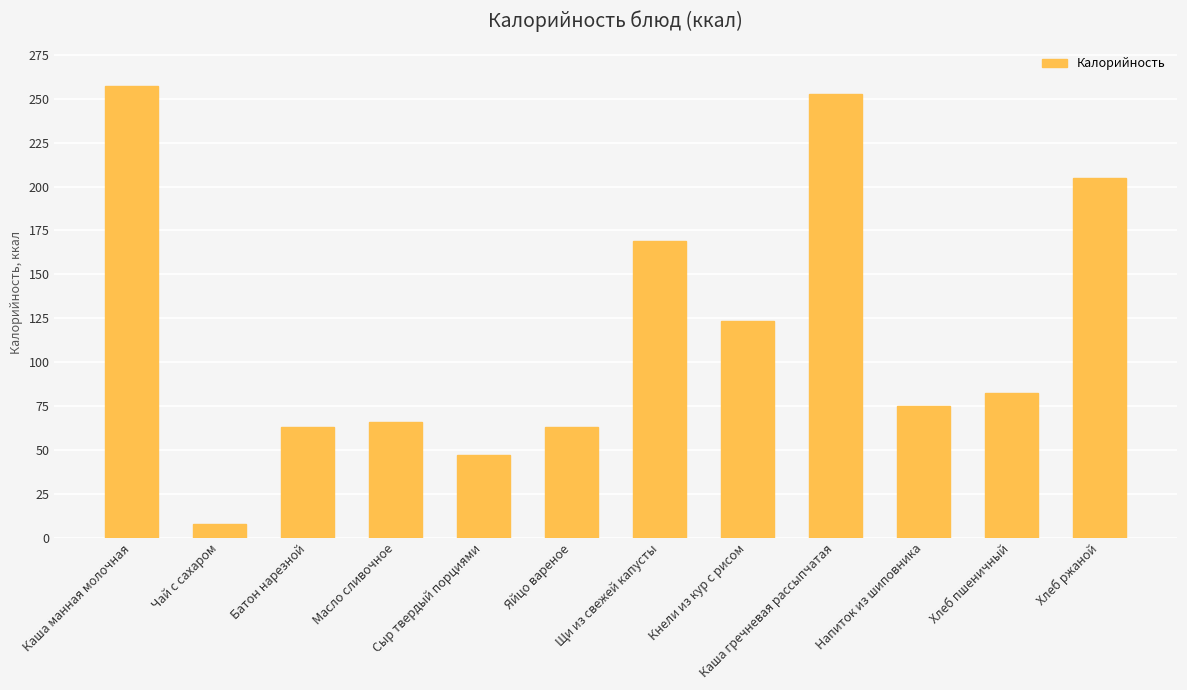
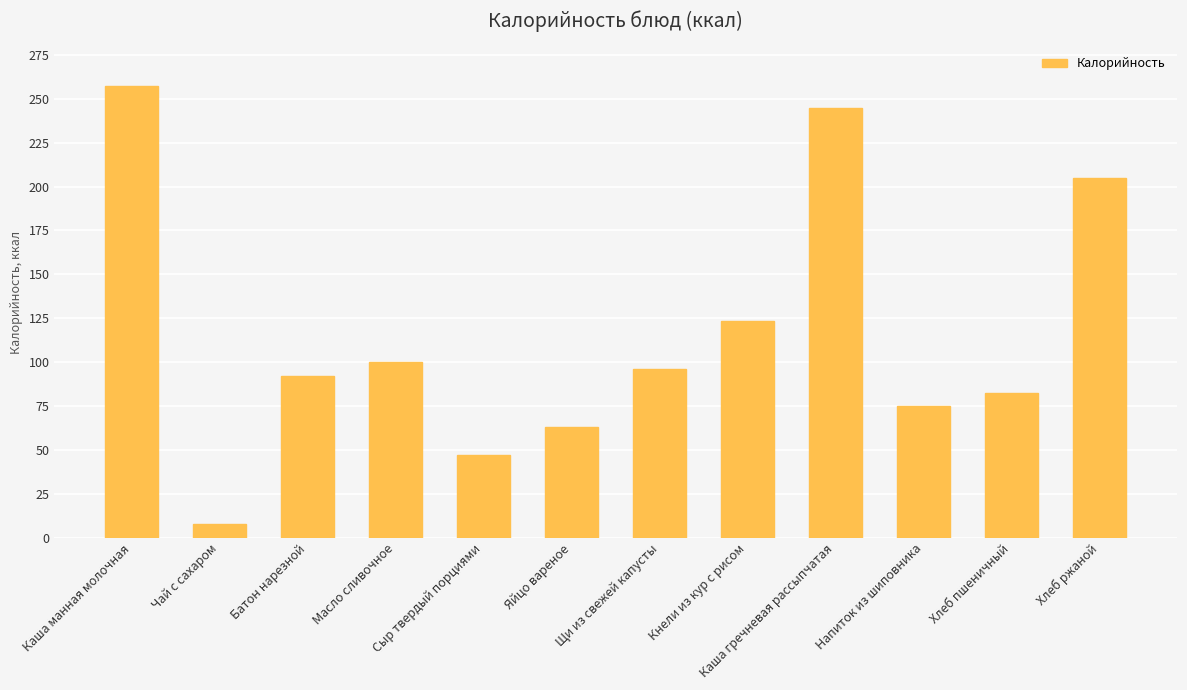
  {
    "Каша манная молочная": 257,
    "Чай с сахаром": 8,
-   "Батон нарезной": 63,
-   "Масло сливочное": 66,
+   "Батон нарезной": 92,
+   "Масло сливочное": 100,
    "Сыр твердый порциями": 47,
    "Яйцо вареное": 63,
-   "Щи из свежей капусты": 169,
+   "Щи из свежей капусты": 96,
    "Кнели из кур с рисом": 123,
-   "Каша гречневая рассыпчатая": 253,
+   "Каша гречневая рассыпчатая": 245,
    "Напиток из шиповника": 75,
    "Хлеб пшеничный": 82,
    "Хлеб ржаной": 205
  }
